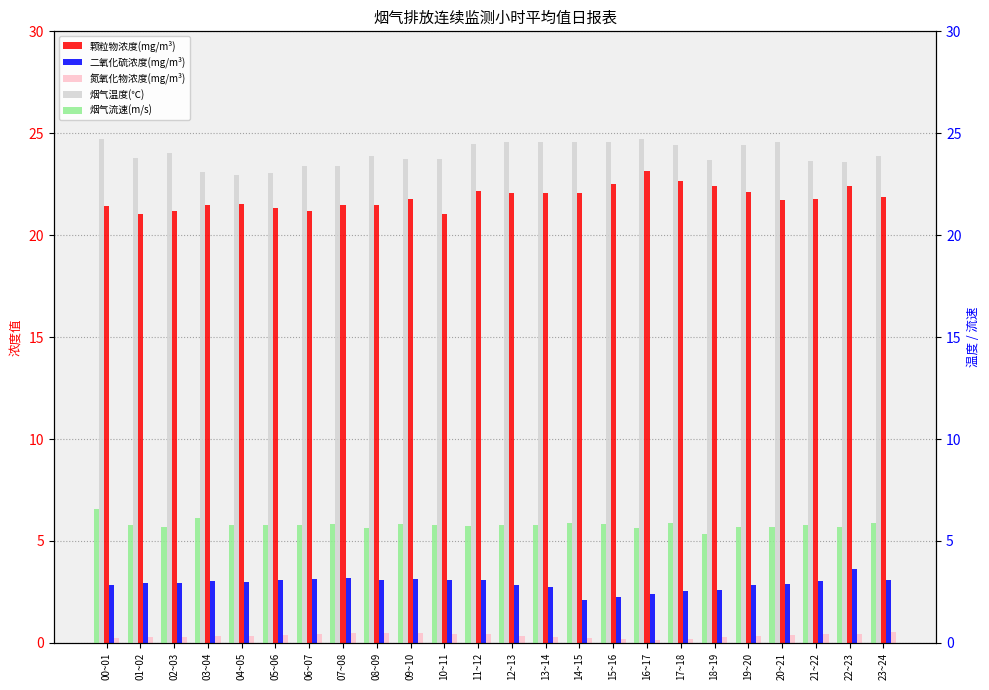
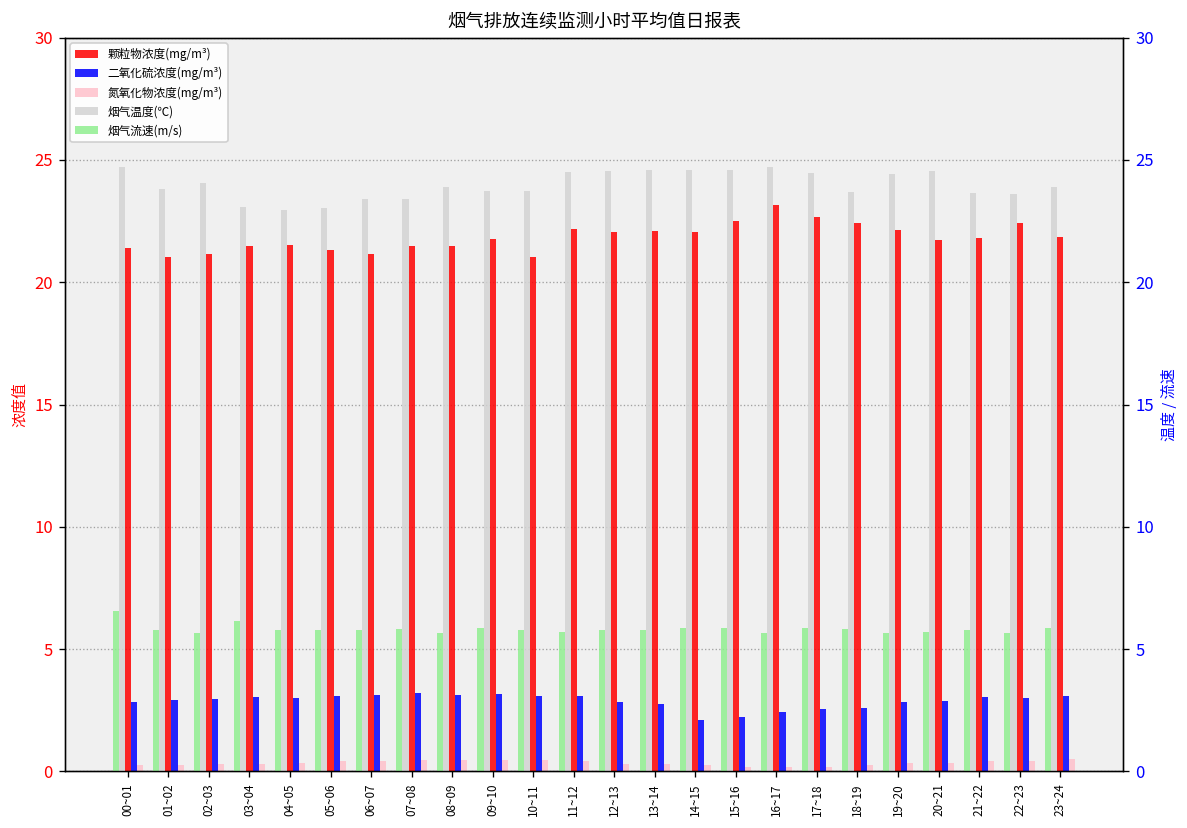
  {
    "颗粒物浓度(mg/m³)": {
      "00~01": 21.4,
      "01~02": 21.0,
      "02~03": 21.2,
      "03~04": 21.5,
      "04~05": 21.5,
      "05~06": 21.3,
      "06~07": 21.2,
      "07~08": 21.5,
      "08~09": 21.5,
      "09~10": 21.8,
      "10~11": 21.0,
      "11~12": 22.2,
      "12~13": 22.1,
      "13~14": 22.1,
      "14~15": 22.1,
      "15~16": 22.5,
      "16~17": 23.1,
      "17~18": 22.7,
      "18~19": 22.4,
      "19~20": 22.1,
      "20~21": 21.7,
      "21~22": 21.8,
      "22~23": 22.4,
      "23~24": 21.9
    },
    "二氧化硫浓度(mg/m³)": {
      "00~01": 2.9,
      "01~02": 2.9,
      "02~03": 2.9,
      "03~04": 3.0,
      "04~05": 3.0,
      "05~06": 3.1,
      "06~07": 3.1,
      "07~08": 3.2,
      "08~09": 3.1,
      "09~10": 3.2,
      "10~11": 3.1,
      "11~12": 3.1,
      "12~13": 2.8,
      "13~14": 2.8,
      "14~15": 2.1,
      "15~16": 2.2,
      "16~17": 2.4,
      "17~18": 2.6,
      "18~19": 2.6,
      "19~20": 2.8,
      "20~21": 2.9,
      "21~22": 3.0,
-     "22~23": 3.6,
+     "22~23": 3.0,
      "23~24": 3.1
    },
    "烟气流速(m/s)": {
      "00~01": 6.6,
      "01~02": 5.8,
      "02~03": 5.7,
      "03~04": 6.1,
      "04~05": 5.8,
      "05~06": 5.8,
      "06~07": 5.8,
      "07~08": 5.8,
      "08~09": 5.7,
      "09~10": 5.9,
      "10~11": 5.8,
      "11~12": 5.7,
      "12~13": 5.8,
      "13~14": 5.8,
      "14~15": 5.9,
      "15~16": 5.8,
      "16~17": 5.7,
      "17~18": 5.9,
-     "18~19": 5.4,
+     "18~19": 5.8,
      "19~20": 5.7,
      "20~21": 5.7,
      "21~22": 5.8,
      "22~23": 5.7,
      "23~24": 5.9
    }
  }
